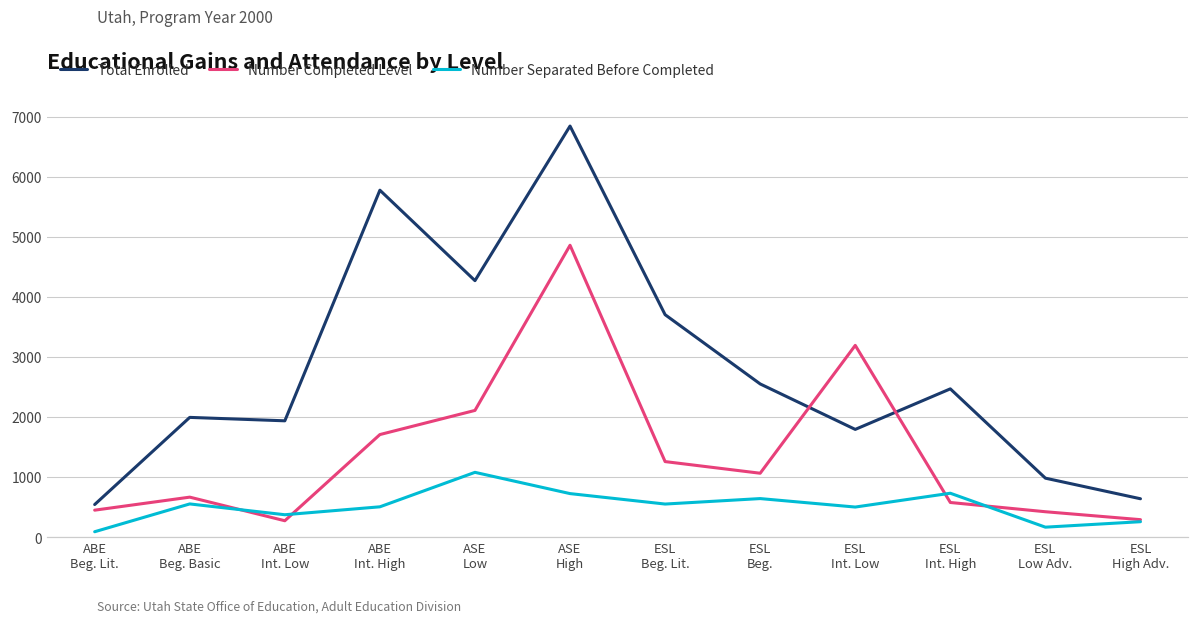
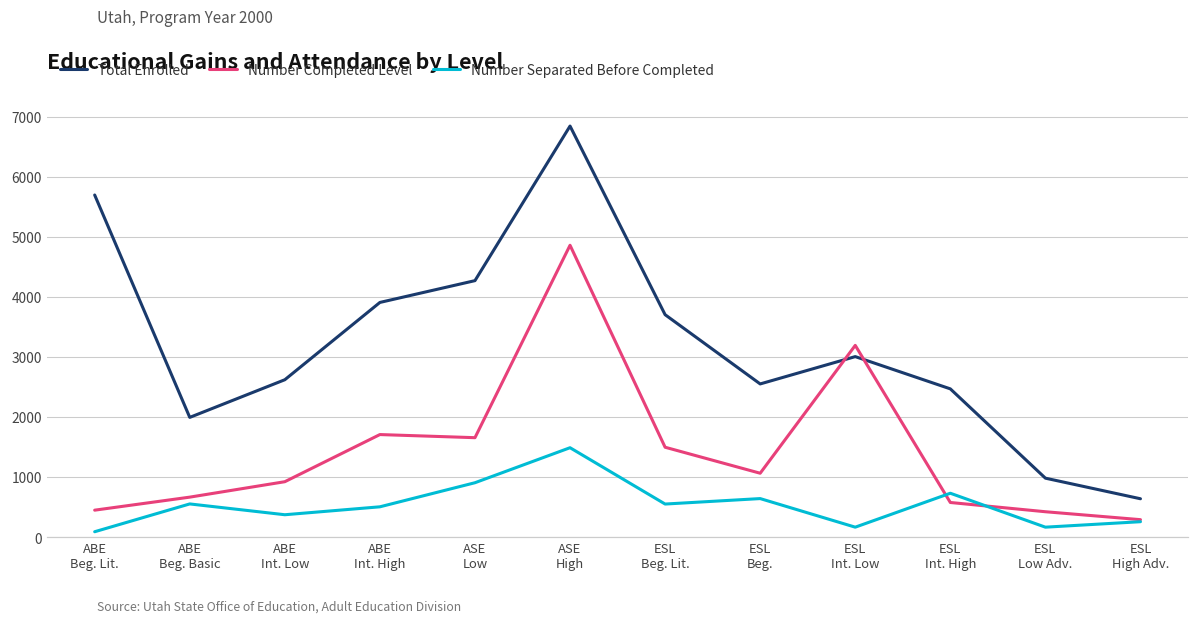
  {
    "Total Enrolled": {
-     "ABE Beg. Lit.": 500,
+     "ABE Beg. Lit.": 5700,
      "ABE Beg. Basic": 2000,
-     "ABE Int. Low": 1900,
-     "ABE Int. High": 5800,
+     "ABE Int. Low": 2600,
+     "ABE Int. High": 3900,
      "ASE Low": 4300,
      "ASE High": 6800,
      "ESL Beg. Lit.": 3700,
      "ESL Beg.": 2600,
-     "ESL Int. Low": 1800,
+     "ESL Int. Low": 3000,
      "ESL Int. High": 2500,
      "ESL Low Adv.": 1000,
      "ESL High Adv.": 600
    },
    "Number Completed Level": {
      "ABE Beg. Lit.": 500,
      "ABE Beg. Basic": 700,
-     "ABE Int. Low": 300,
+     "ABE Int. Low": 900,
      "ABE Int. High": 1700,
-     "ASE Low": 2100,
+     "ASE Low": 1700,
      "ASE High": 4900,
-     "ESL Beg. Lit.": 1300,
+     "ESL Beg. Lit.": 1500,
      "ESL Beg.": 1100,
      "ESL Int. Low": 3200,
      "ESL Int. High": 600,
      "ESL Low Adv.": 400
    },
    "Number Separated Before Completed": {
      "ABE Beg. Lit.": 100,
      "ABE Beg. Basic": 600,
      "ABE Int. Low": 400,
      "ABE Int. High": 500,
-     "ASE Low": 1100,
-     "ASE High": 700,
+     "ASE Low": 900,
+     "ASE High": 1500,
      "ESL Beg. Lit.": 600,
      "ESL Beg.": 600,
-     "ESL Int. Low": 500,
+     "ESL Int. Low": 200,
      "ESL Int. High": 700,
      "ESL Low Adv.": 200
    }
  }
